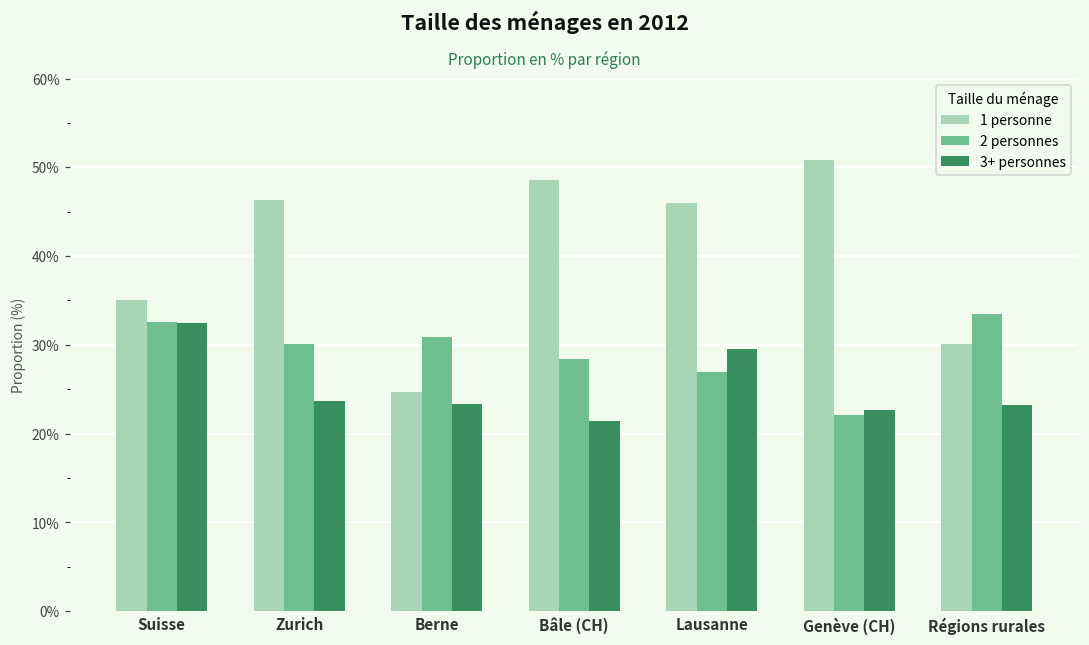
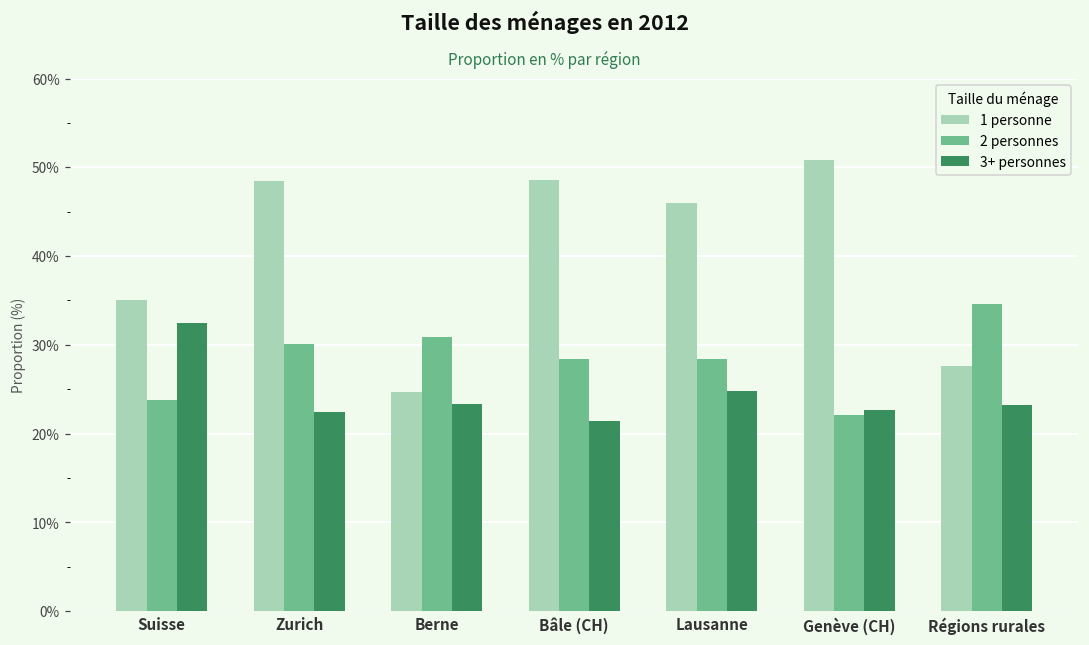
  {
    "1 personne": {
      "Suisse": "35%",
-     "Zurich": "46%",
+     "Zurich": "48%",
      "Berne": "25%",
      "Bâle (CH)": "49%",
      "Lausanne": "46%",
      "Genève (CH)": "51%",
-     "Régions rurales": "30%"
+     "Régions rurales": "28%"
    },
    "2 personnes": {
-     "Suisse": "33%",
+     "Suisse": "24%",
      "Zurich": "30%",
      "Berne": "31%",
      "Bâle (CH)": "28%",
-     "Lausanne": "27%",
+     "Lausanne": "28%",
      "Genève (CH)": "22%",
-     "Régions rurales": "34%"
+     "Régions rurales": "35%"
    },
    "3+ personnes": {
      "Suisse": "32%",
-     "Zurich": "24%",
+     "Zurich": "22%",
      "Berne": "23%",
      "Bâle (CH)": "21%",
-     "Lausanne": "30%",
+     "Lausanne": "25%",
      "Genève (CH)": "23%",
      "Régions rurales": "23%"
    }
  }
